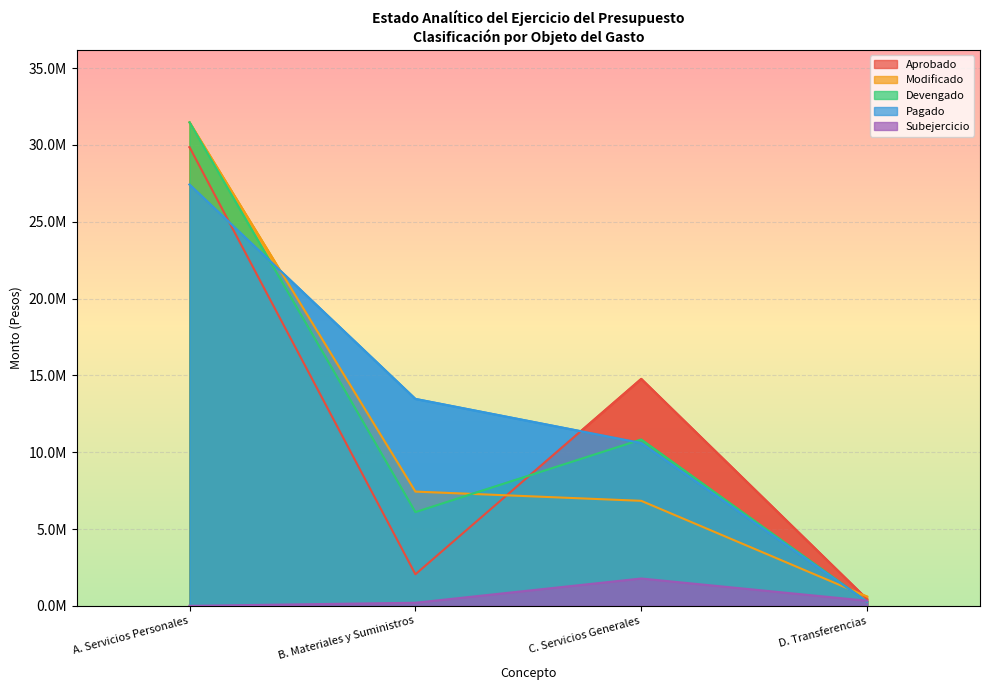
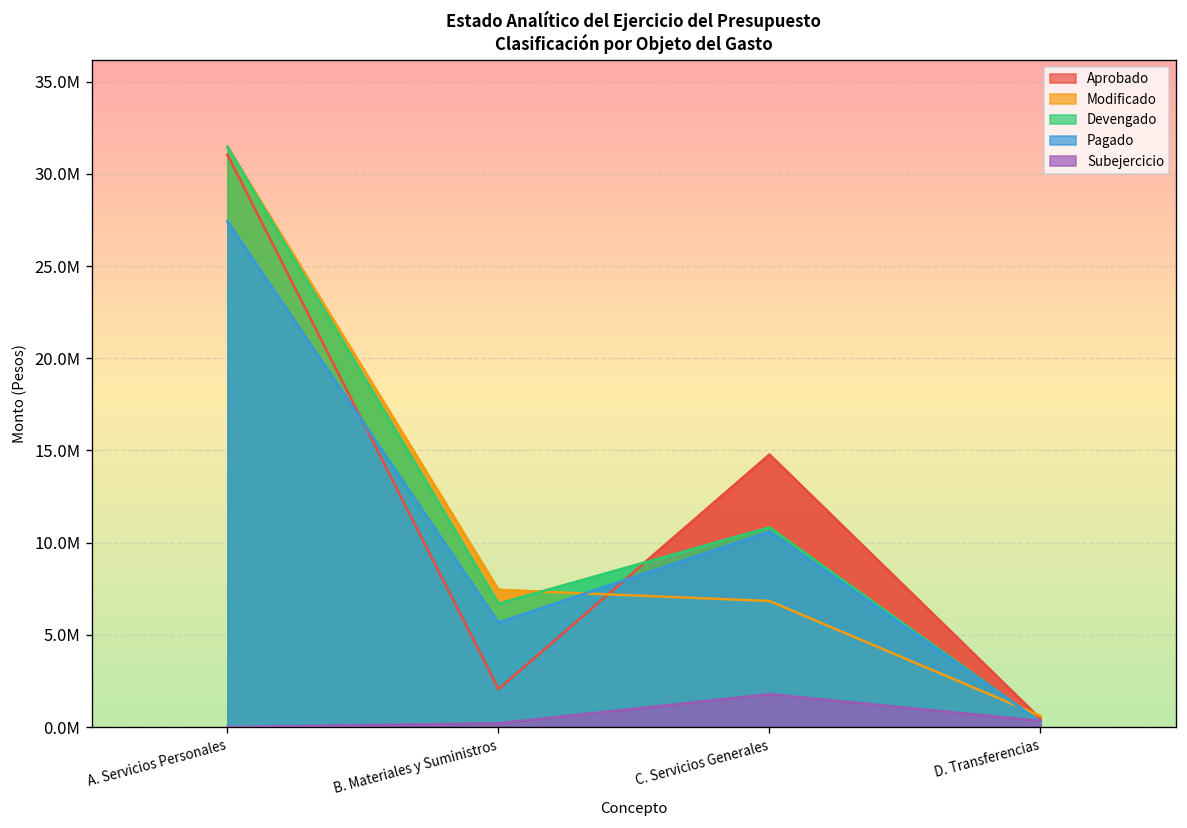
  {
    "Aprobado": {
-     "A. Servicios Personales": 29800000,
+     "A. Servicios Personales": 31000000,
      "B. Materiales y Suministros": 2100000,
      "C. Servicios Generales": 14800000
    },
    "Modificado": {
      "B. Materiales y Suministros": 7400000,
      "C. Servicios Generales": 6800000,
      "D. Transferencias": 600000
    },
    "Devengado": {
-     "B. Materiales y Suministros": 6100000,
+     "B. Materiales y Suministros": 6700000,
      "C. Servicios Generales": 10800000
    },
    "Pagado": {
      "A. Servicios Personales": 27400000,
-     "B. Materiales y Suministros": 13500000,
+     "B. Materiales y Suministros": 5700000,
      "C. Servicios Generales": 10600000
    },
    "Subejercicio": {
      "A. Servicios Personales": 0,
      "B. Materiales y Suministros": 200000,
      "C. Servicios Generales": 1800000
    }
  }
